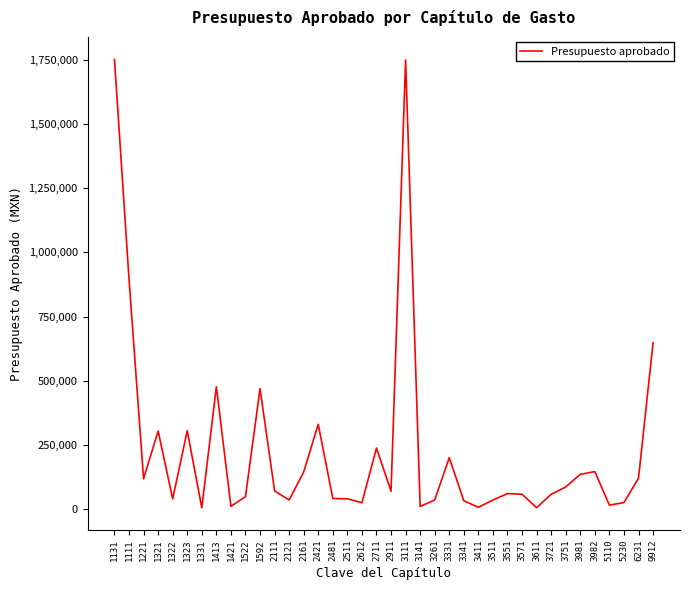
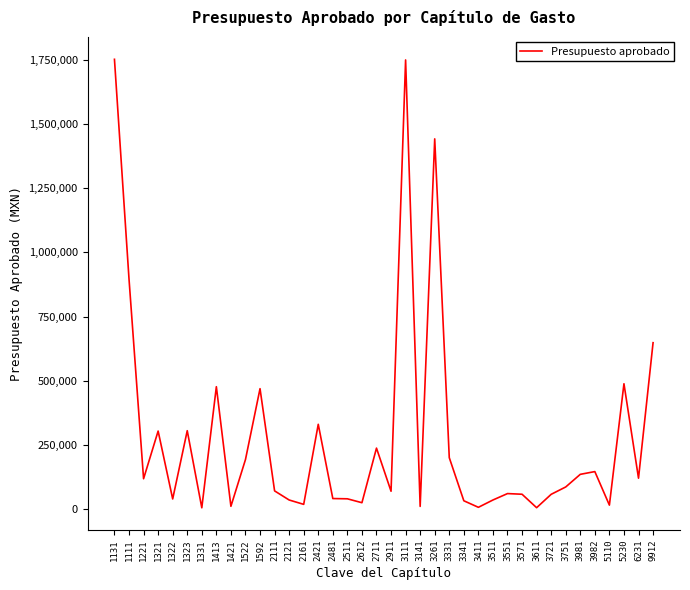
  {
    "1131": "1,750,000",
    "1111": "900,000",
    "1221": "120,000",
    "1321": "300,000",
    "1322": "40,000",
    "1323": "310,000",
    "1331": "0",
    "1413": "480,000",
    "1421": "10,000",
-   "1522": "50,000",
+   "1522": "190,000",
    "1592": "470,000",
    "2111": "70,000",
    "2121": "40,000",
-   "2161": "140,000",
+   "2161": "20,000",
    "2421": "330,000",
    "2481": "40,000",
    "2511": "40,000",
    "2612": "20,000",
    "2711": "240,000",
    "2911": "70,000",
    "3111": "1,750,000",
    "3141": "10,000",
-   "3261": "40,000",
+   "3261": "1,440,000",
    "3331": "200,000",
    "3341": "30,000",
    "3411": "10,000",
    "3511": "40,000",
    "3551": "60,000",
    "3571": "60,000",
    "3611": "10,000",
    "3721": "60,000",
    "3751": "90,000",
    "3981": "140,000",
    "3982": "150,000",
    "5110": "20,000",
-   "5230": "30,000",
+   "5230": "490,000",
    "6231": "120,000",
    "9912": "650,000"
  }
